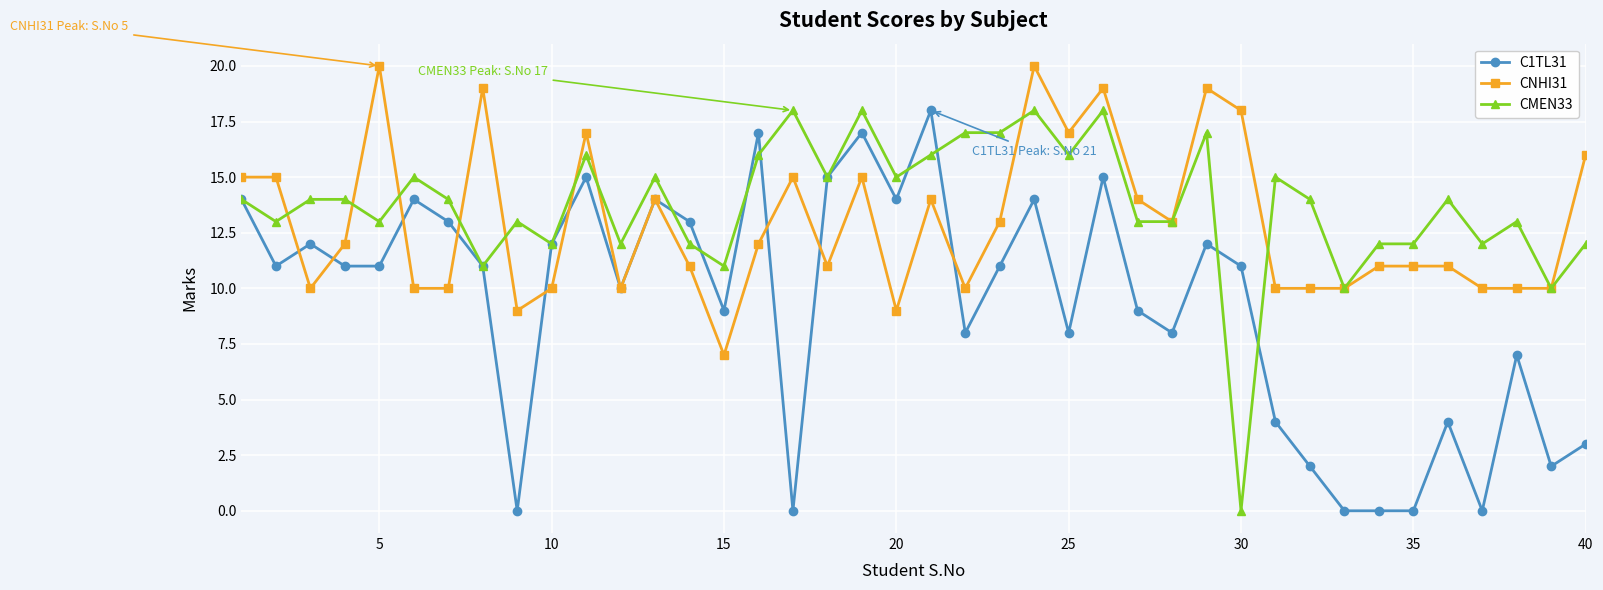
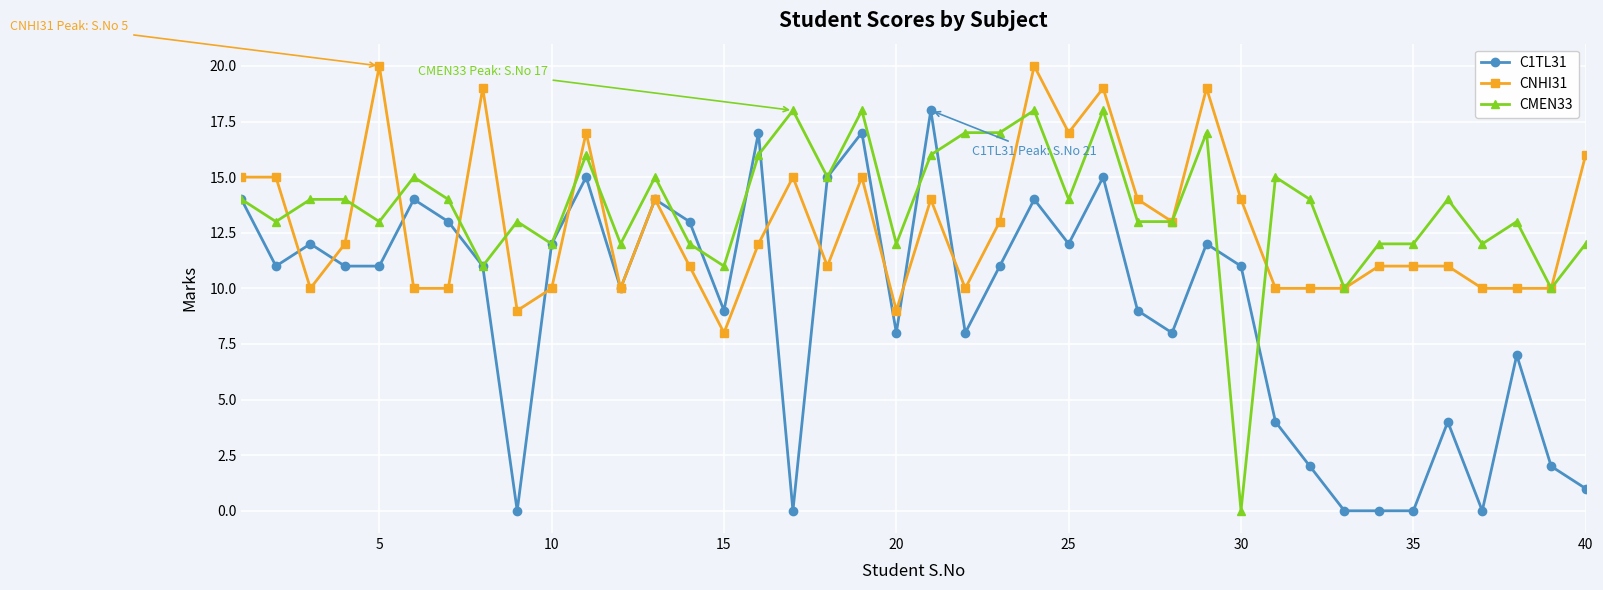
  {
    "C1TL31": {
      "5": 11,
      "15": 9,
-     "20": 14,
-     "25": 8,
+     "20": 8,
+     "25": 12,
      "30": 11,
      "35": 0,
-     "40": 3
+     "40": 1
    },
    "CNHI31": {
      "10": 10,
-     "15": 7,
+     "15": 8,
      "20": 9,
-     "30": 18,
+     "30": 14,
      "35": 11,
      "40": 16
    },
    "CMEN33": {
      "5": 13,
      "15": 11,
-     "20": 15,
-     "25": 16,
+     "20": 12,
+     "25": 14,
      "30": 0,
      "35": 12,
      "40": 12
    }
  }
